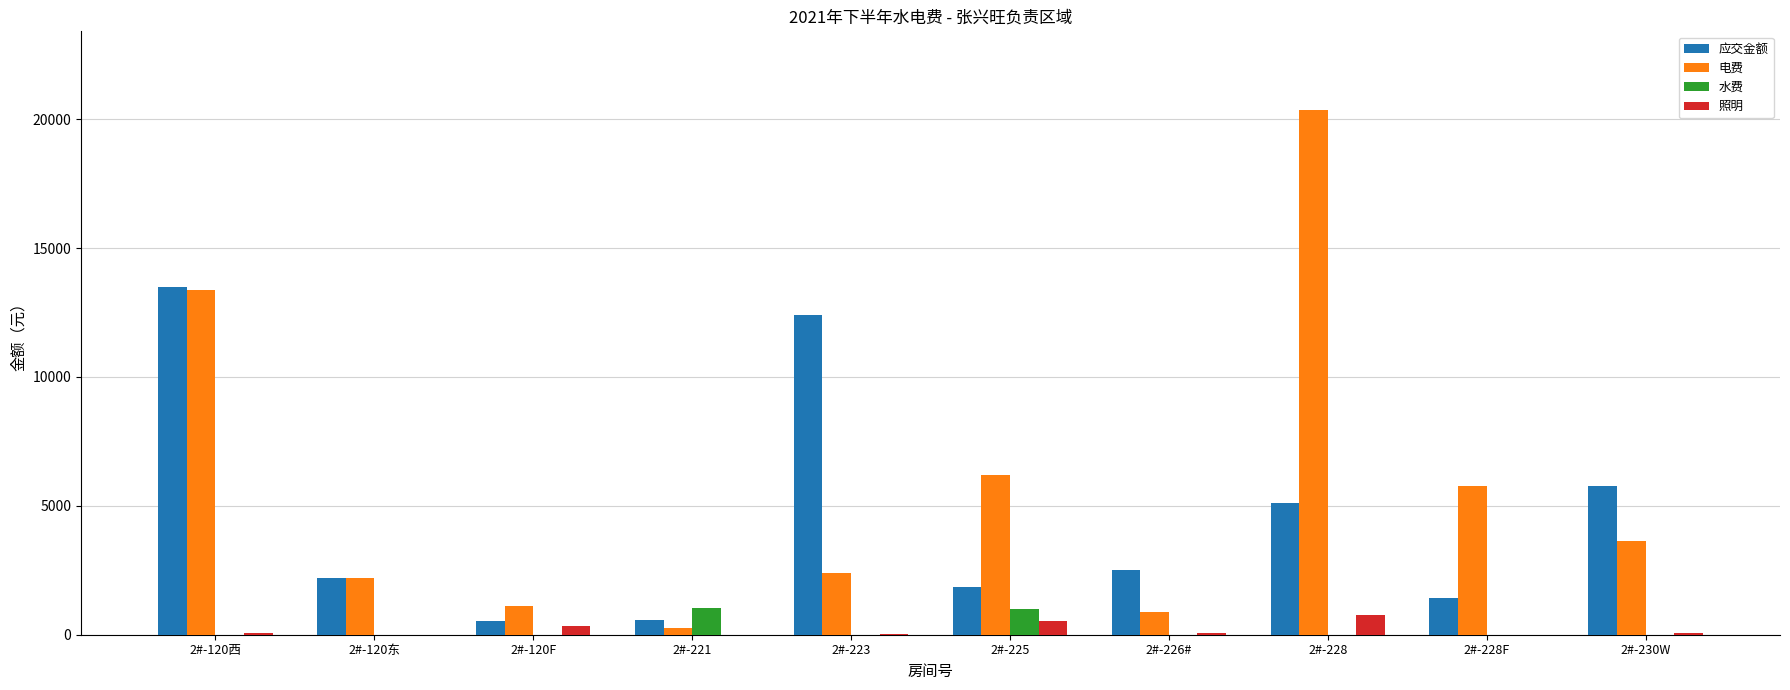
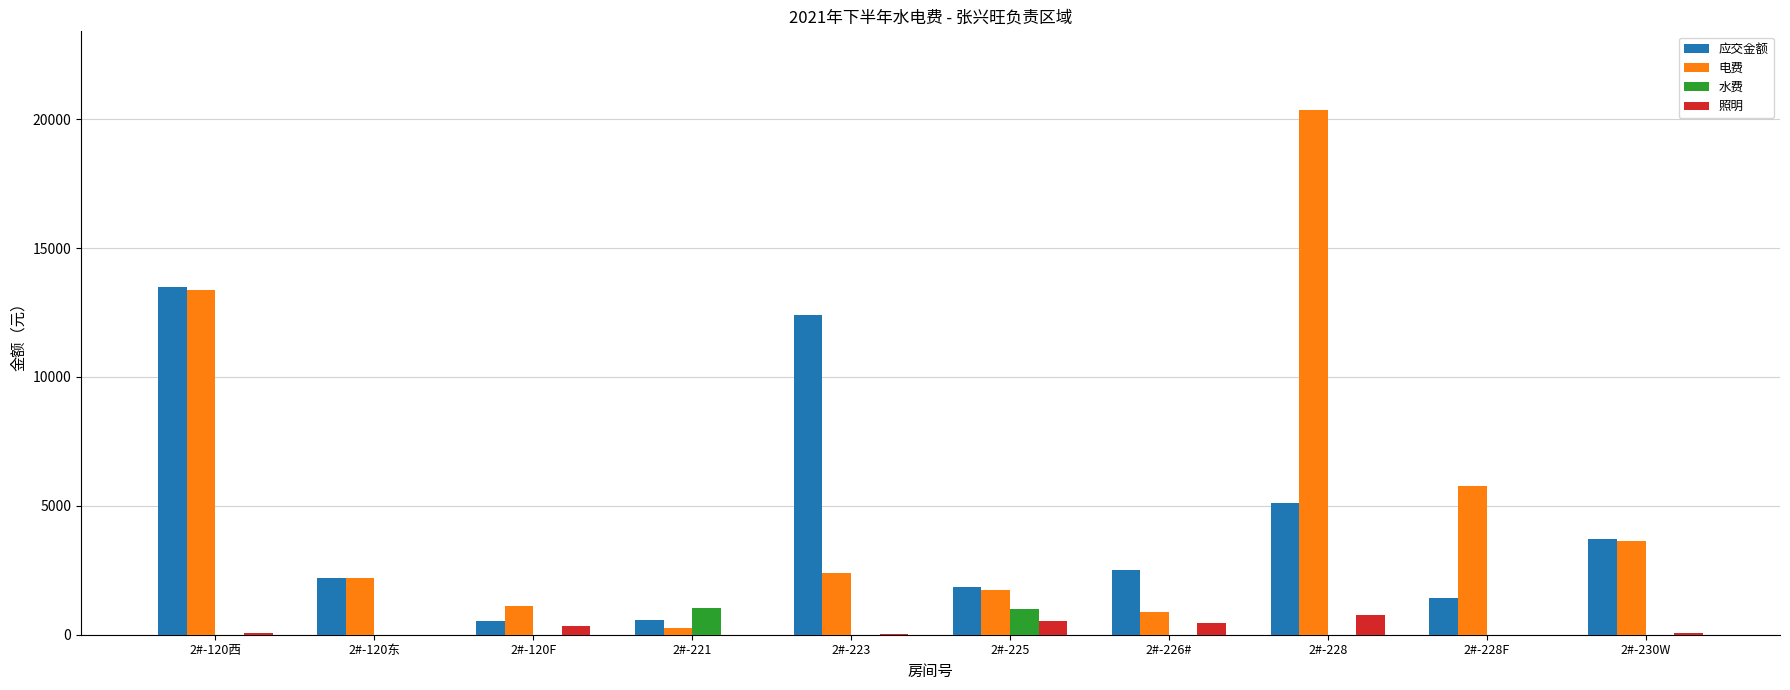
  {
    "应交金额": {
      "2#-120西": 13500,
      "2#-120东": 2200,
      "2#-120F": 500,
      "2#-221": 600,
      "2#-223": 12400,
      "2#-225": 1800,
      "2#-226#": 2500,
      "2#-228": 5100,
      "2#-228F": 1400,
-     "2#-230W": 5800
+     "2#-230W": 3700
    },
    "电费": {
      "2#-120西": 13400,
      "2#-120东": 2200,
      "2#-120F": 1100,
      "2#-221": 200,
      "2#-223": 2400,
-     "2#-225": 6200,
+     "2#-225": 1700,
      "2#-226#": 900,
      "2#-228": 20400,
      "2#-228F": 5800,
      "2#-230W": 3600
    },
    "水费": {
      "2#-120西": 0,
      "2#-120东": 0,
      "2#-120F": 0,
      "2#-221": 1000,
      "2#-223": 0,
      "2#-225": 1000,
      "2#-226#": 0,
      "2#-228": 0,
      "2#-228F": 0,
      "2#-230W": 0
    },
    "照明": {
      "2#-120东": 0,
      "2#-120F": 300,
      "2#-221": 0,
      "2#-225": 500,
-     "2#-226#": 100,
+     "2#-226#": 500,
      "2#-228": 800,
      "2#-228F": 0
    }
  }
